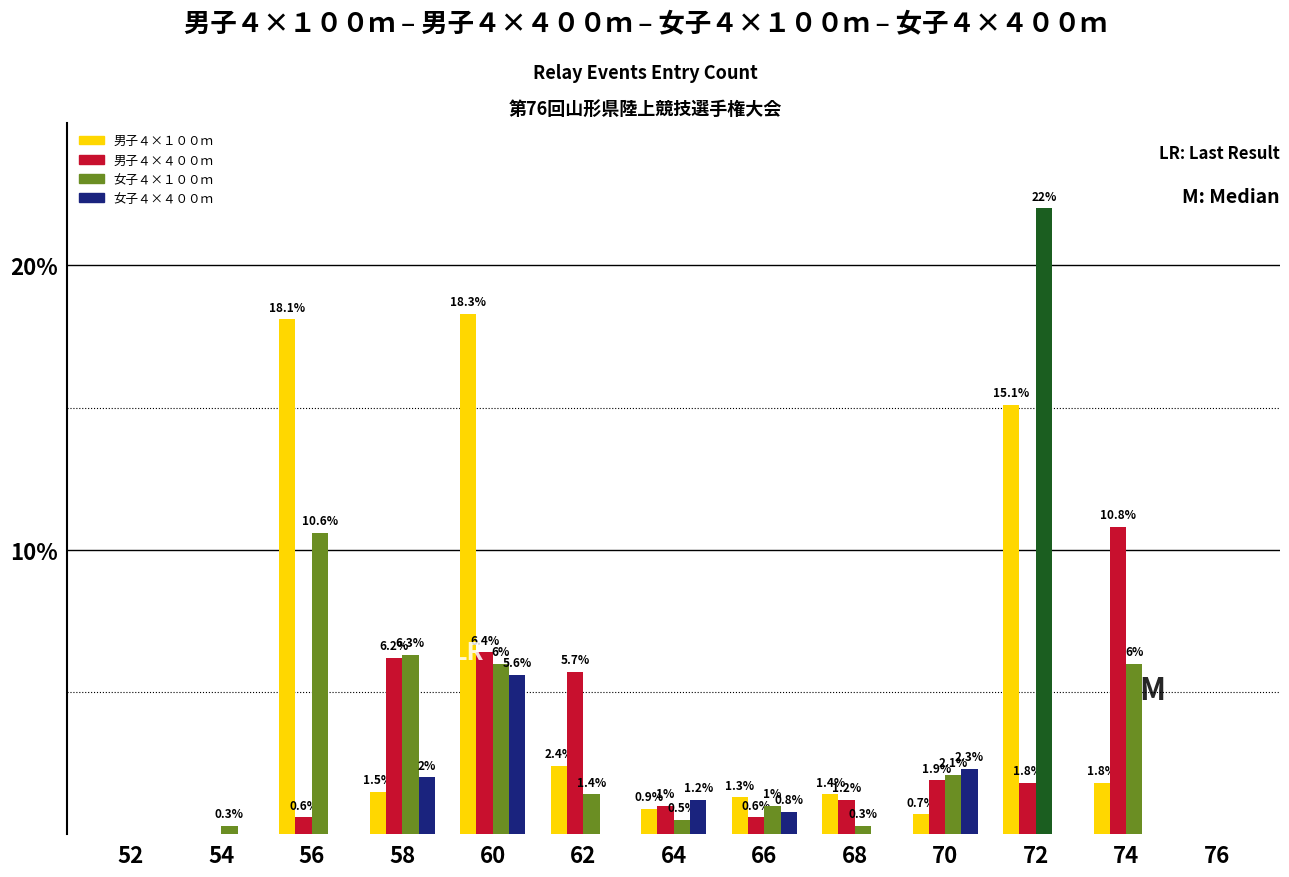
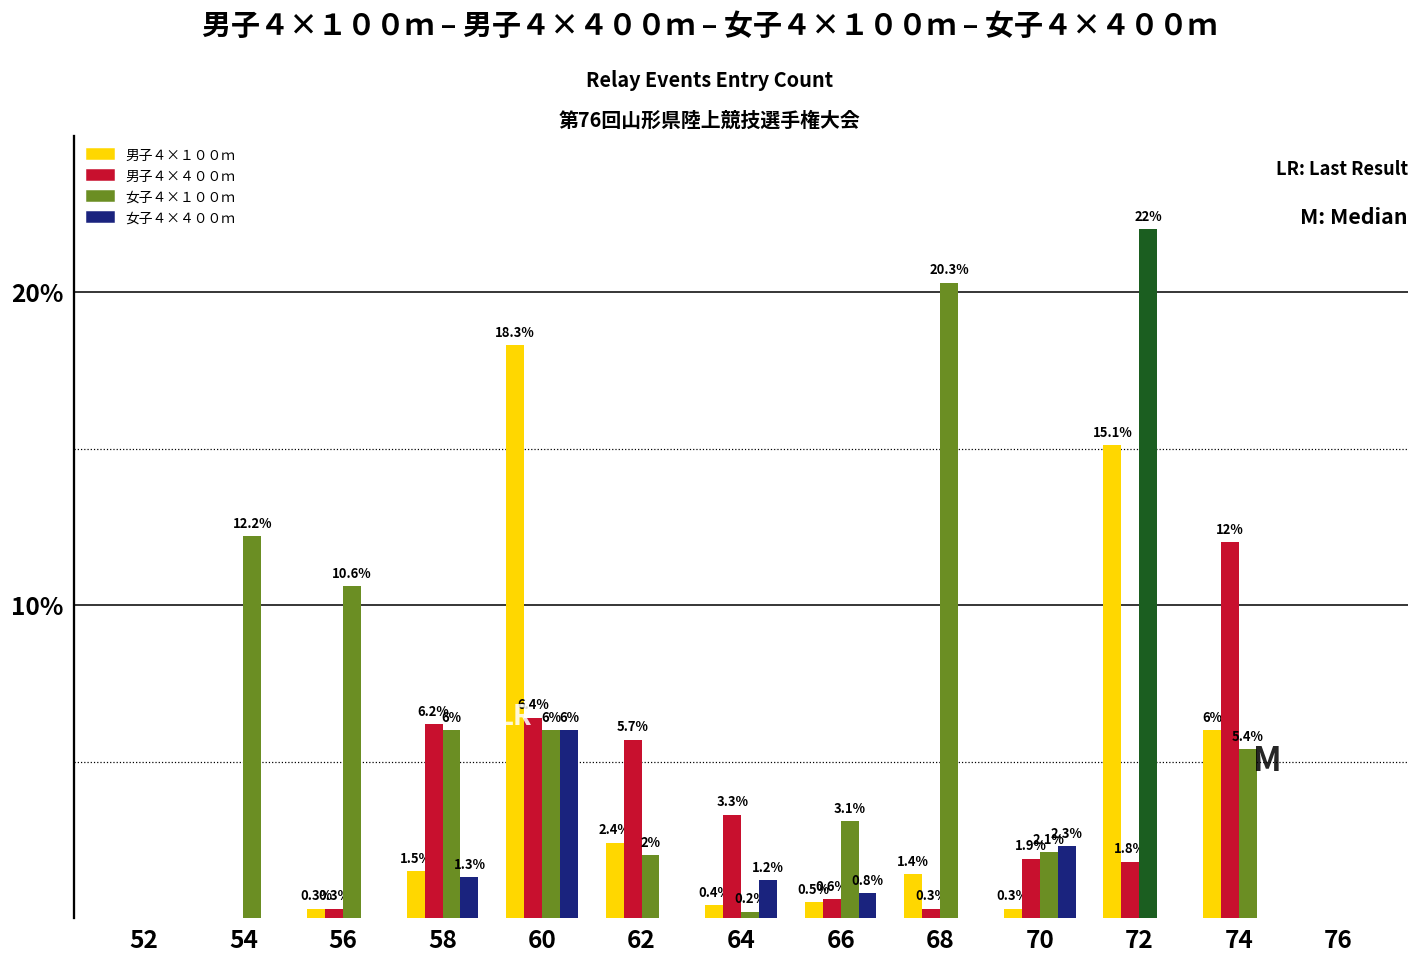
  {
    "男子４×１００ｍ": {
-     "56": "18.1%",
+     "56": "0.3%",
      "58": "1.5%",
      "60": "18.3%",
      "62": "2.4%",
-     "64": "0.9%",
-     "66": "1.3%",
-     "70": "0.7%",
+     "64": "0.4%",
+     "66": "0.5%",
+     "70": "0.3%",
      "72": "15.1%",
-     "74": "1.8%"
+     "74": "6%"
    },
    "男子４×４００ｍ": {
-     "56": "0.6%",
+     "56": "0.3%",
      "62": "5.7%",
-     "64": "1%",
+     "64": "3.3%",
      "66": "0.6%",
-     "68": "1.2%",
+     "68": "0.3%",
      "72": "1.8%",
-     "74": "10.8%"
+     "74": "12%"
    },
    "女子４×１００ｍ": {
-     "54": "0.3%",
+     "54": "12.2%",
      "56": "10.6%",
-     "58": "6.3%",
+     "58": "6%",
      "60": "6%",
-     "62": "1.4%",
-     "64": "0.5%",
-     "66": "1%",
-     "68": "0.3%",
+     "62": "2%",
+     "64": "0.2%",
+     "66": "3.1%",
+     "68": "20.3%",
      "72": "22%",
-     "74": "6%"
+     "74": "5.4%"
    },
    "女子４×４００ｍ": {
-     "58": "2%",
-     "60": "5.6%",
+     "58": "1.3%",
+     "60": "6%",
      "64": "1.2%",
      "66": "0.8%"
    }
  }
